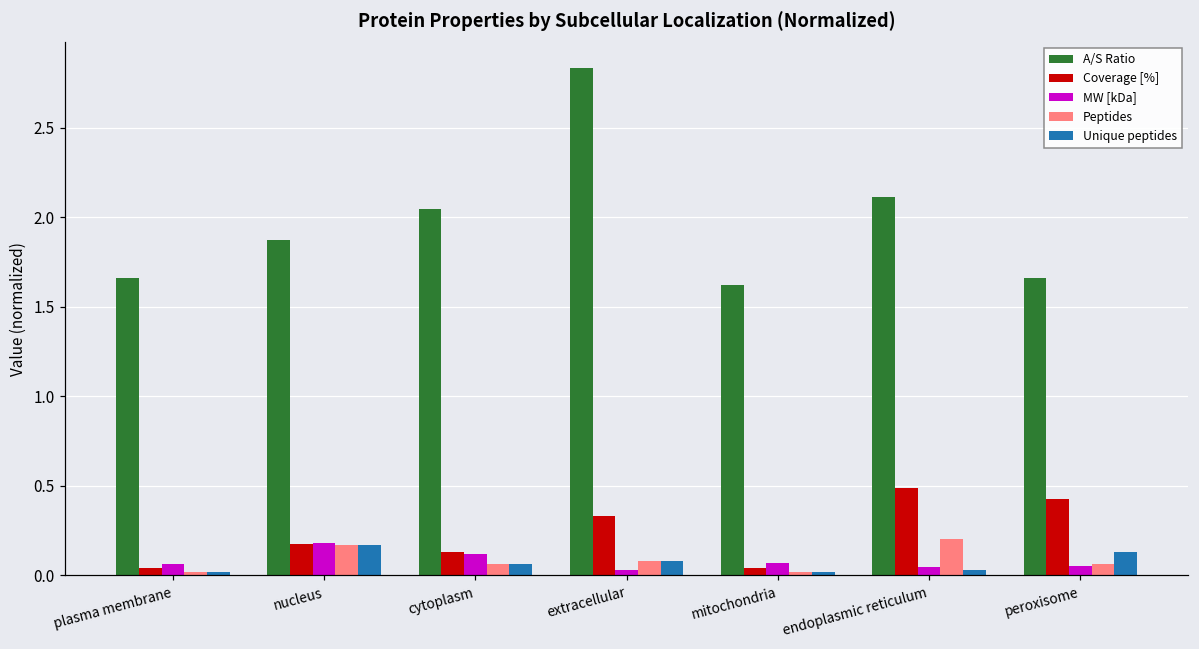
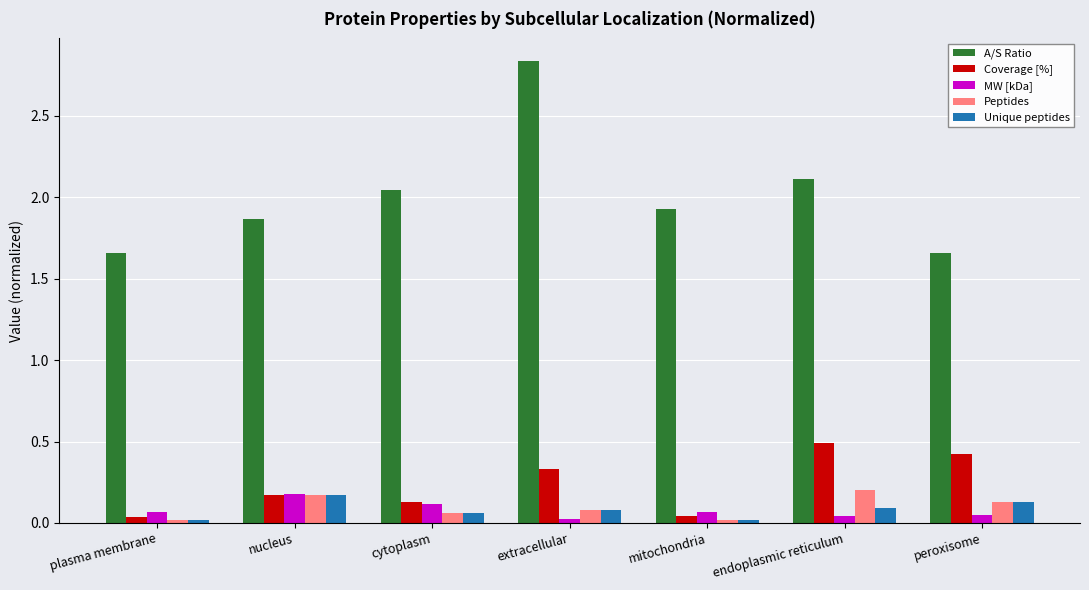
  {
    "A/S Ratio": {
      "plasma membrane": 1.66,
      "nucleus": 1.87,
      "cytoplasm": 2.04,
      "extracellular": 2.83,
-     "mitochondria": 1.62,
+     "mitochondria": 1.93,
      "endoplasmic reticulum": 2.11,
      "peroxisome": 1.66
    },
    "Coverage [%]": {
      "plasma membrane": 0.04,
      "nucleus": 0.17,
      "cytoplasm": 0.13,
      "extracellular": 0.33,
      "mitochondria": 0.04,
      "endoplasmic reticulum": 0.49,
      "peroxisome": 0.42
    },
    "MW [kDa]": {
      "plasma membrane": 0.06,
      "nucleus": 0.18,
      "cytoplasm": 0.12,
      "extracellular": 0.03,
      "mitochondria": 0.07,
      "endoplasmic reticulum": 0.05,
      "peroxisome": 0.05
    },
    "Peptides": {
      "plasma membrane": 0.02,
      "nucleus": 0.17,
      "cytoplasm": 0.06,
      "extracellular": 0.08,
      "mitochondria": 0.02,
      "endoplasmic reticulum": 0.20,
-     "peroxisome": 0.06
+     "peroxisome": 0.13
    },
    "Unique peptides": {
      "plasma membrane": 0.02,
      "nucleus": 0.17,
      "cytoplasm": 0.06,
      "extracellular": 0.08,
      "mitochondria": 0.02,
-     "endoplasmic reticulum": 0.03,
+     "endoplasmic reticulum": 0.09,
      "peroxisome": 0.13
    }
  }
